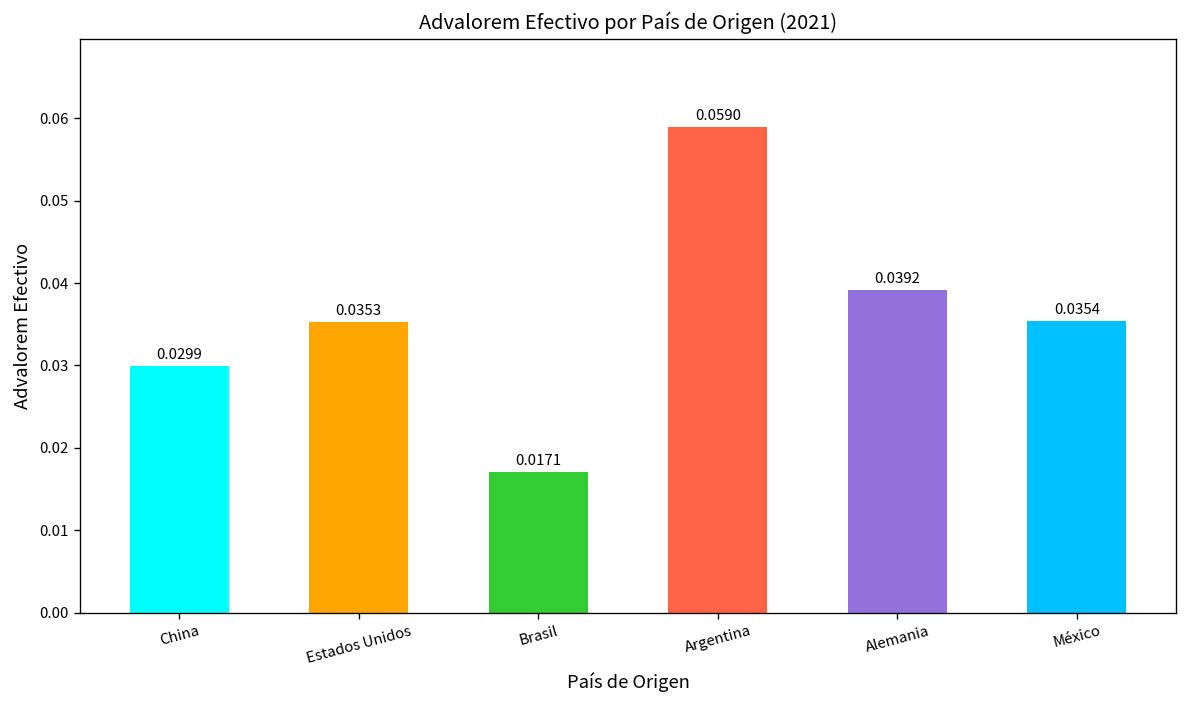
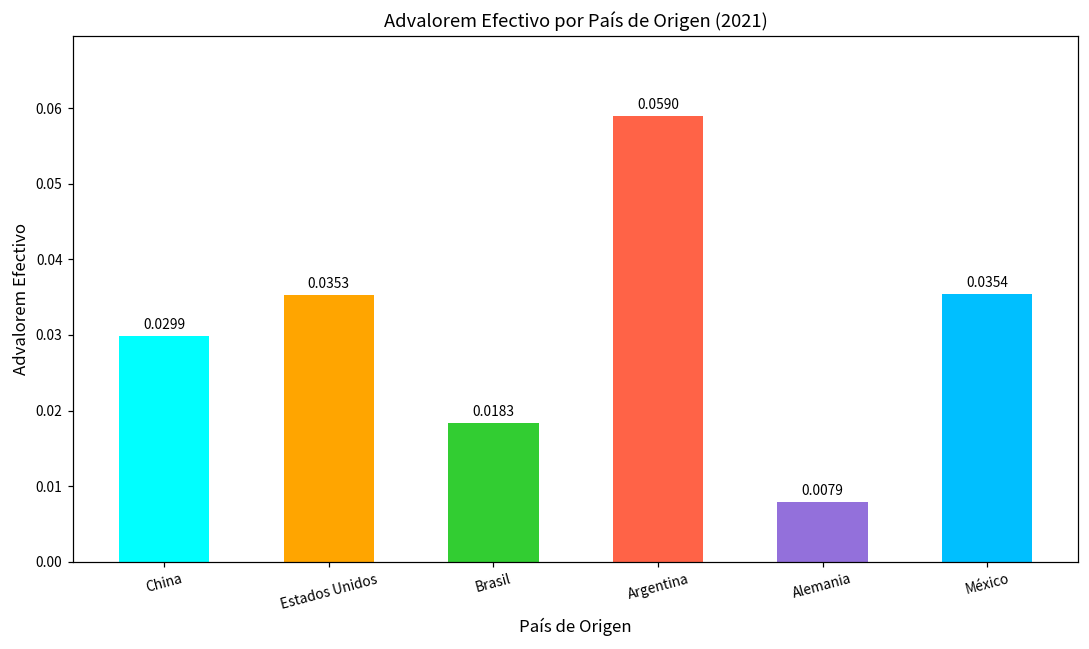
  {
    "China": 0.0299,
    "Estados Unidos": 0.0353,
-   "Brasil": 0.0171,
+   "Brasil": 0.0183,
    "Argentina": 0.0590,
-   "Alemania": 0.0392,
+   "Alemania": 0.0079,
    "México": 0.0354
  }
